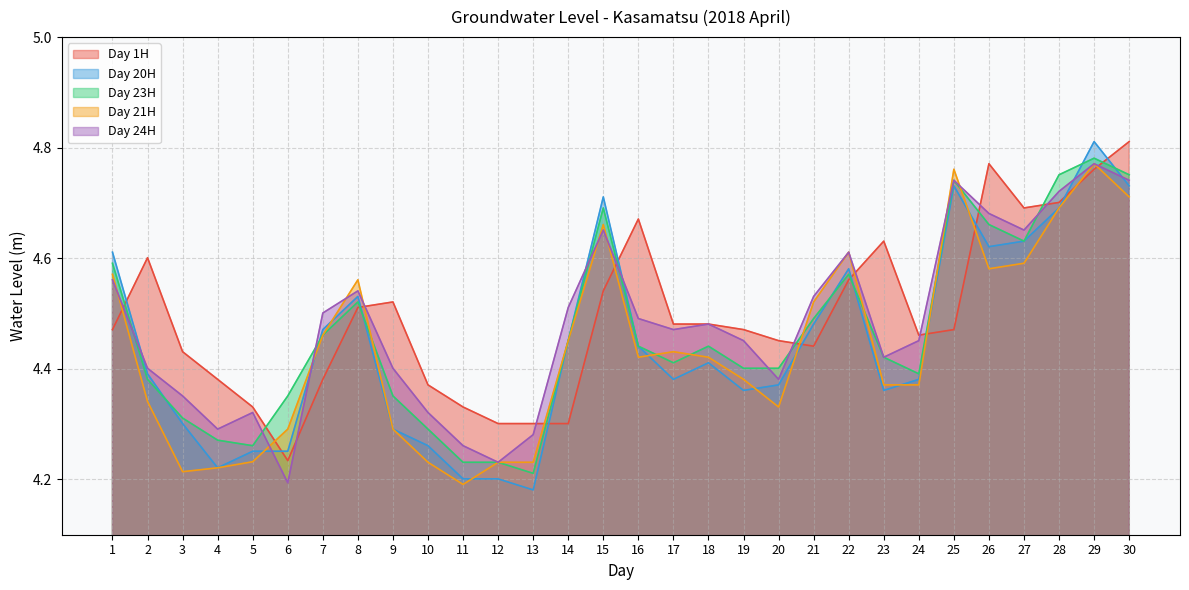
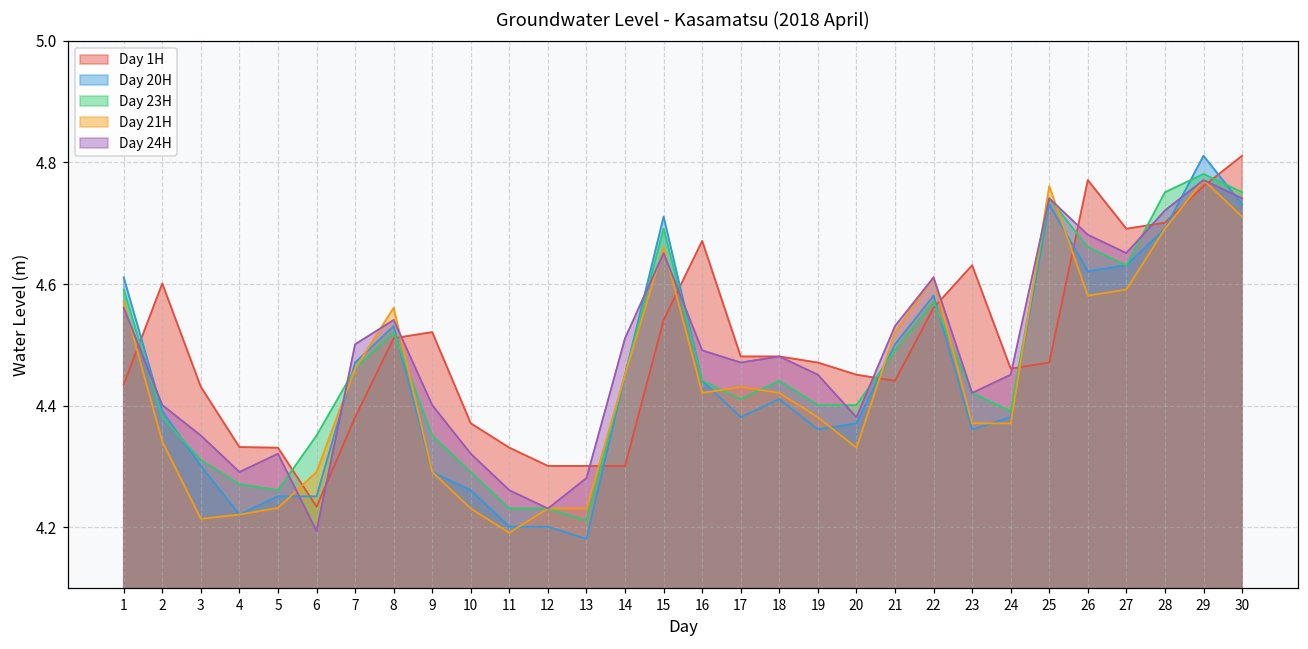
  {
    "Day 1H": {
-     "1": 4.47,
+     "1": 4.44,
      "2": 4.60,
      "3": 4.43,
-     "4": 4.38,
+     "4": 4.33,
      "5": 4.33,
      "6": 4.23,
      "7": 4.38,
      "8": 4.51,
      "9": 4.52,
      "10": 4.37,
      "11": 4.33,
      "12": 4.30,
      "13": 4.30,
      "14": 4.30,
      "15": 4.54,
      "16": 4.67,
      "17": 4.48,
      "19": 4.47,
      "20": 4.45,
      "21": 4.44,
      "22": 4.56,
      "23": 4.63,
      "24": 4.46,
      "25": 4.47,
      "26": 4.77,
      "27": 4.69,
      "28": 4.70,
      "29": 4.76,
      "30": 4.81
    },
    "Day 20H": {
      "1": 4.61,
      "2": 4.39,
      "3": 4.30,
      "5": 4.25,
      "6": 4.25,
      "7": 4.47,
      "8": 4.53,
      "10": 4.26,
      "11": 4.20,
      "12": 4.20,
      "13": 4.18,
      "15": 4.71,
      "17": 4.38,
      "18": 4.41,
      "19": 4.36,
      "20": 4.37,
-     "21": 4.48,
+     "21": 4.50,
      "22": 4.58,
      "23": 4.36,
      "24": 4.38,
      "25": 4.73,
      "26": 4.62,
      "29": 4.81,
      "30": 4.73
    },
    "Day 23H": {
      "1": 4.59,
      "2": 4.38,
      "3": 4.31,
      "4": 4.27,
      "5": 4.26,
      "6": 4.35,
      "8": 4.52,
      "9": 4.35,
      "10": 4.29,
      "11": 4.23,
      "13": 4.21,
      "15": 4.69,
      "17": 4.41,
      "18": 4.44,
      "19": 4.40,
      "20": 4.40,
      "21": 4.49,
      "22": 4.57,
      "24": 4.39,
      "26": 4.66,
      "28": 4.75,
      "29": 4.78,
      "30": 4.75
    },
    "Day 21H": {
      "1": 4.57,
      "2": 4.34,
      "3": 4.21,
      "5": 4.23,
      "6": 4.29,
      "8": 4.56,
      "10": 4.23,
      "11": 4.19,
      "13": 4.23,
      "15": 4.66,
      "16": 4.42,
      "17": 4.43,
      "18": 4.42,
      "19": 4.38,
      "20": 4.33,
      "21": 4.52,
      "23": 4.37,
      "24": 4.37,
      "25": 4.76,
      "26": 4.58,
      "27": 4.59,
      "30": 4.71
    },
    "Day 24H": {
      "1": 4.56,
      "2": 4.40,
      "3": 4.35,
      "4": 4.29,
      "5": 4.32,
      "6": 4.19,
      "7": 4.50,
      "8": 4.54,
      "9": 4.40,
      "10": 4.32,
      "11": 4.26,
      "13": 4.28,
      "14": 4.51,
      "15": 4.65,
      "16": 4.49,
      "17": 4.47,
      "19": 4.45,
      "20": 4.38,
      "21": 4.53,
      "24": 4.45,
      "26": 4.68,
      "27": 4.65,
      "28": 4.72,
      "30": 4.74
    }
  }
